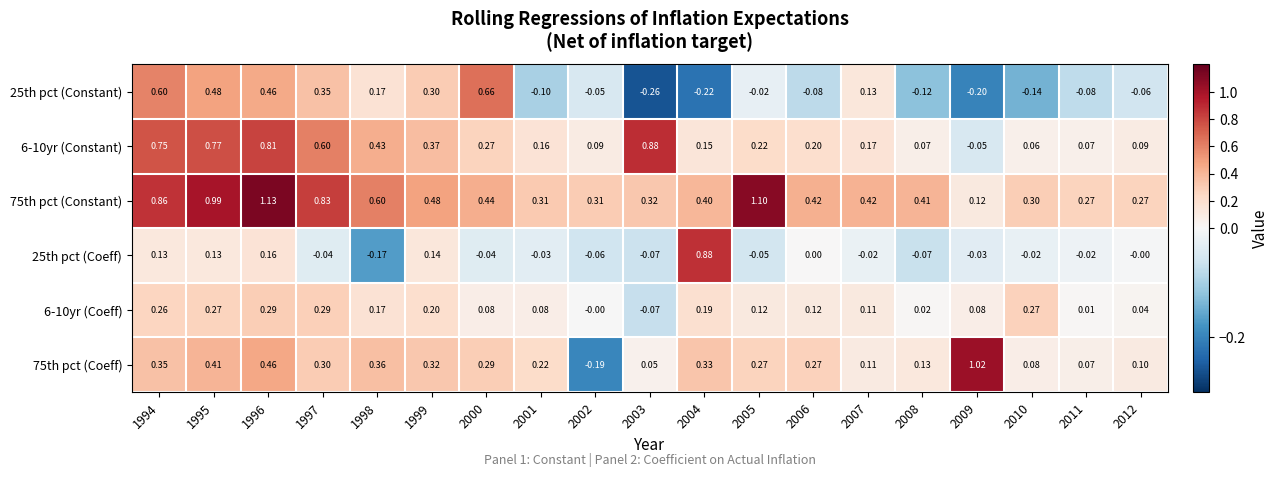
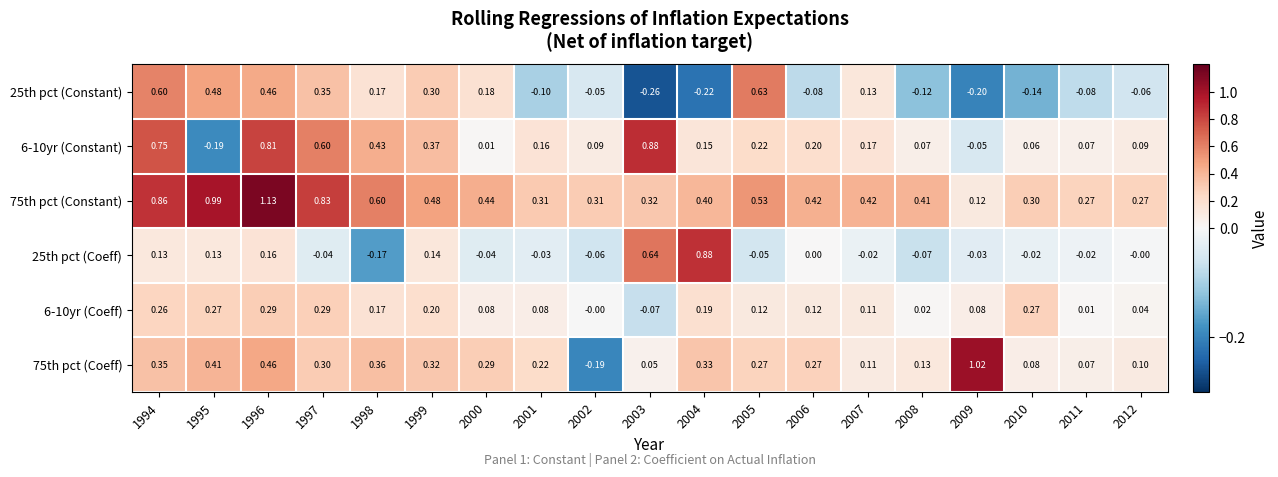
  {
    "25th pct (Constant)": {
      "1994": 0.60,
      "1995": 0.48,
      "1996": 0.46,
      "1997": 0.35,
      "1998": 0.17,
      "1999": 0.30,
-     "2000": 0.66,
+     "2000": 0.18,
      "2001": -0.10,
      "2002": -0.05,
      "2003": -0.26,
      "2004": -0.22,
-     "2005": -0.02,
+     "2005": 0.63,
      "2006": -0.08,
      "2007": 0.13,
      "2008": -0.12,
      "2009": -0.20,
      "2010": -0.14,
      "2011": -0.08,
      "2012": -0.06
    },
    "6-10yr (Constant)": {
      "1994": 0.75,
-     "1995": 0.77,
+     "1995": -0.19,
      "1996": 0.81,
      "1997": 0.60,
      "1998": 0.43,
      "1999": 0.37,
-     "2000": 0.27,
+     "2000": 0.01,
      "2001": 0.16,
      "2002": 0.09,
      "2003": 0.88,
      "2004": 0.15,
      "2005": 0.22,
      "2006": 0.20,
      "2007": 0.17,
      "2008": 0.07,
      "2009": -0.05,
      "2010": 0.06,
      "2011": 0.07,
      "2012": 0.09
    },
    "75th pct (Constant)": {
      "1994": 0.86,
      "1995": 0.99,
      "1996": 1.13,
      "1997": 0.83,
      "1998": 0.60,
      "1999": 0.48,
      "2000": 0.44,
      "2001": 0.31,
      "2002": 0.31,
      "2003": 0.32,
      "2004": 0.40,
-     "2005": 1.10,
+     "2005": 0.53,
      "2006": 0.42,
      "2007": 0.42,
      "2008": 0.41,
      "2009": 0.12,
      "2010": 0.30,
      "2011": 0.27,
      "2012": 0.27
    },
    "25th pct (Coeff)": {
      "1994": 0.13,
      "1995": 0.13,
      "1996": 0.16,
      "1997": -0.04,
      "1998": -0.17,
      "1999": 0.14,
      "2000": -0.04,
      "2001": -0.03,
      "2002": -0.06,
-     "2003": -0.07,
+     "2003": 0.64,
      "2004": 0.88,
      "2005": -0.05,
      "2006": 0.00,
      "2007": -0.02,
      "2008": -0.07,
      "2009": -0.03,
      "2010": -0.02,
      "2011": -0.02,
      "2012": -0.00
    },
    "6-10yr (Coeff)": {
      "1994": 0.26,
      "1995": 0.27,
      "1996": 0.29,
      "1997": 0.29,
      "1998": 0.17,
      "1999": 0.20,
      "2000": 0.08,
      "2001": 0.08,
      "2002": -0.00,
      "2003": -0.07,
      "2004": 0.19,
      "2005": 0.12,
      "2006": 0.12,
      "2007": 0.11,
      "2008": 0.02,
      "2009": 0.08,
      "2010": 0.27,
      "2011": 0.01,
      "2012": 0.04
    },
    "75th pct (Coeff)": {
      "1994": 0.35,
      "1995": 0.41,
      "1996": 0.46,
      "1997": 0.30,
      "1998": 0.36,
      "1999": 0.32,
      "2000": 0.29,
      "2001": 0.22,
      "2002": -0.19,
      "2003": 0.05,
      "2004": 0.33,
      "2005": 0.27,
      "2006": 0.27,
      "2007": 0.11,
      "2008": 0.13,
      "2009": 1.02,
      "2010": 0.08,
      "2011": 0.07,
      "2012": 0.10
    }
  }
